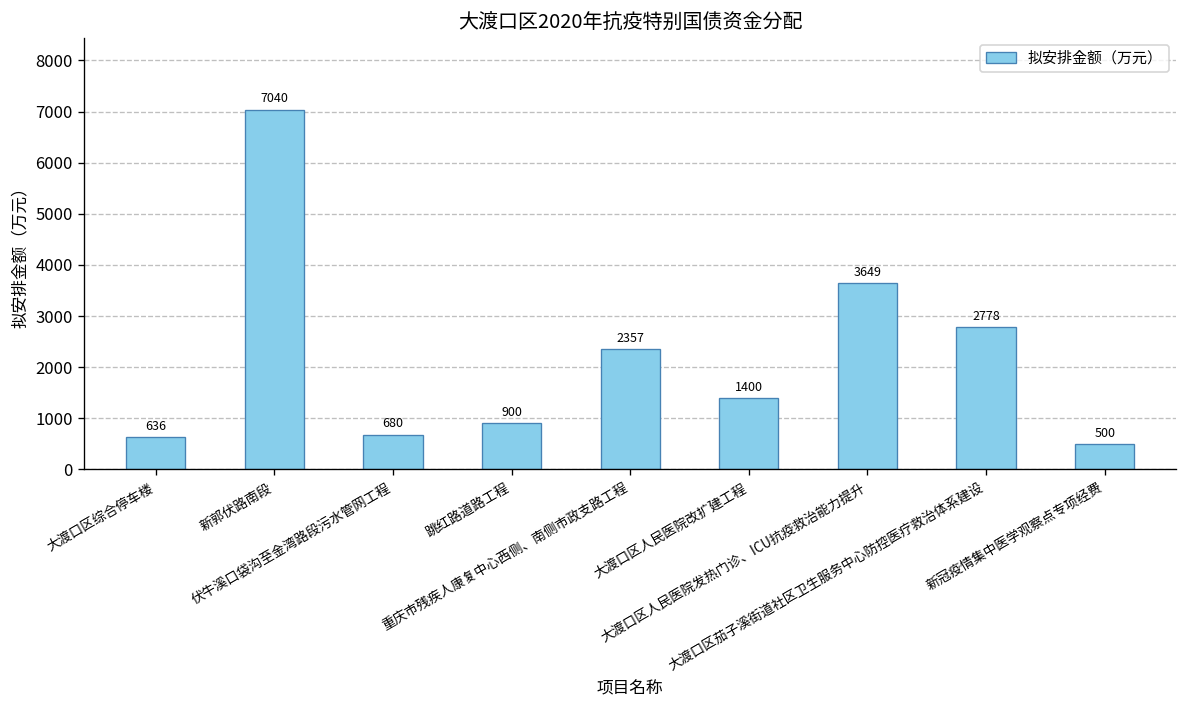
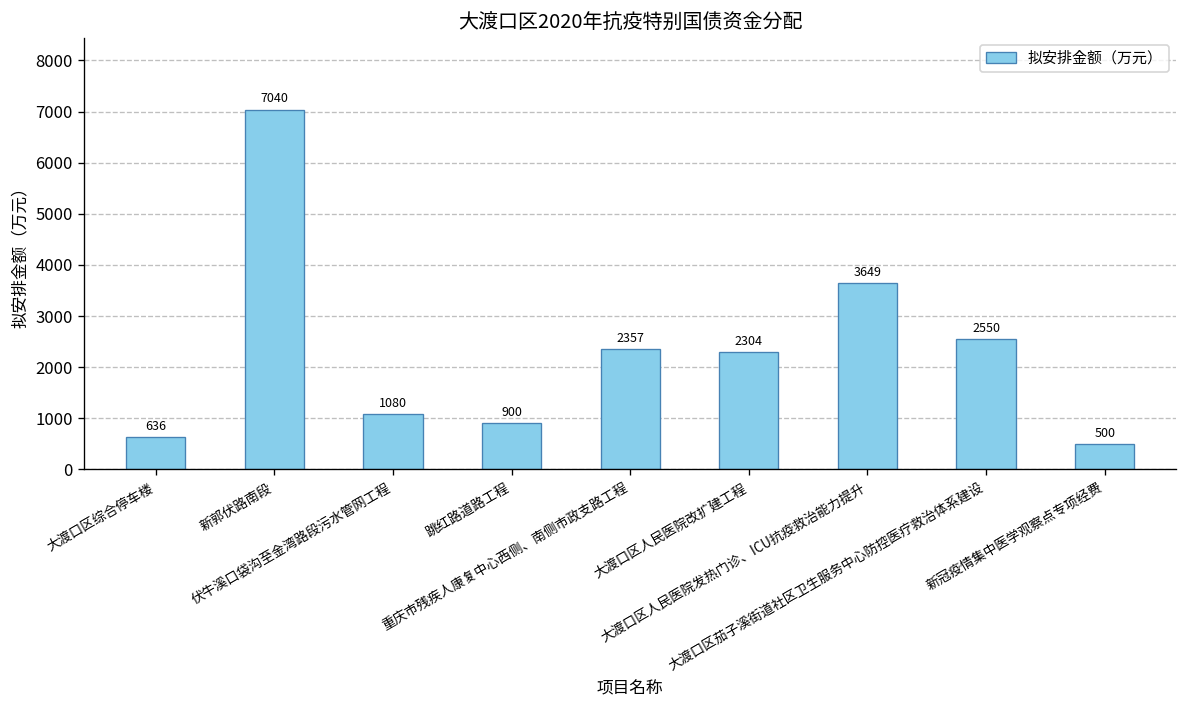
  {
    "大渡口区综合停车楼": 636,
    "新郭伏路南段": 7040,
-   "伏牛溪口袋沟至金湾路段污水管网工程": 680,
+   "伏牛溪口袋沟至金湾路段污水管网工程": 1080,
    "跳红路道路工程": 900,
    "重庆市残疾人康复中心西侧、南侧市政支路工程": 2357,
-   "大渡口区人民医院改扩建工程": 1400,
+   "大渡口区人民医院改扩建工程": 2304,
    "大渡口区人民医院发热门诊、ICU抗疫救治能力提升": 3649,
-   "大渡口区茄子溪街道社区卫生服务中心防控医疗救治体系建设": 2778,
+   "大渡口区茄子溪街道社区卫生服务中心防控医疗救治体系建设": 2550,
    "新冠疫情集中医学观察点专项经费": 500
  }
